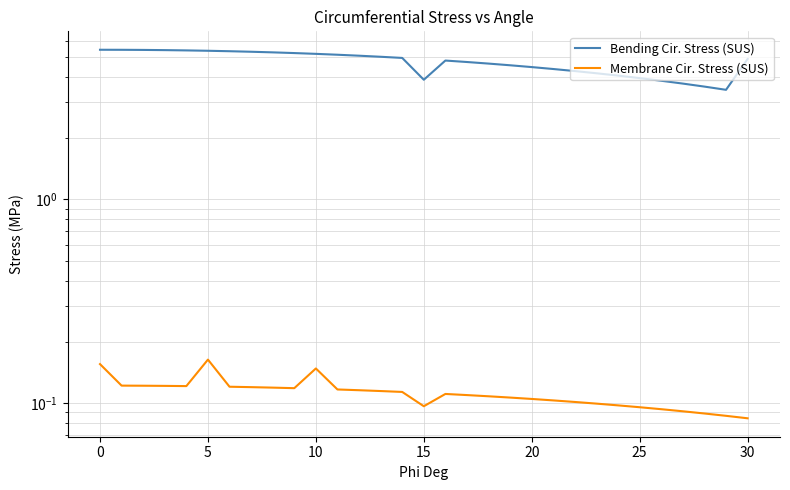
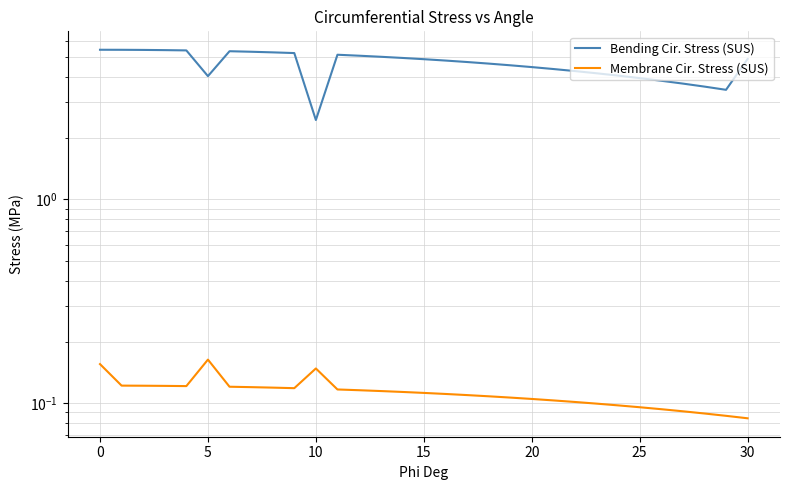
  {
    "Bending Cir. Stress (SUS)": {
      "0": 5.4,
-     "5": 5.4,
-     "10": 5.2,
-     "15": 3.9,
+     "5": 4.0,
+     "10": 2.5,
+     "15": 4.9,
      "20": 4.5
    },
    "Membrane Cir. Stress (SUS)": {
      "0": 0.16,
      "5": 0.16,
      "10": 0.15,
-     "15": 0.10,
+     "15": 0.11,
      "20": 0.10,
      "25": 0.10,
      "30": 0.084
    }
  }
